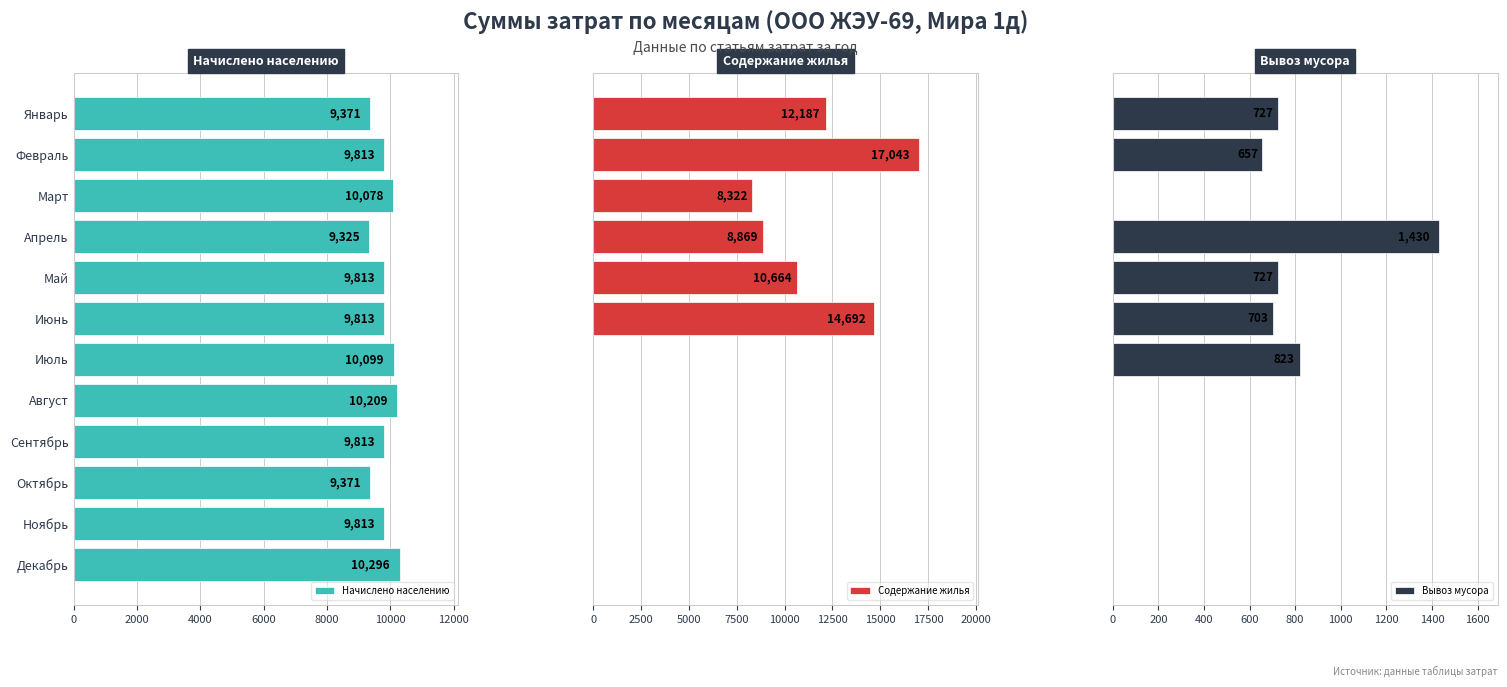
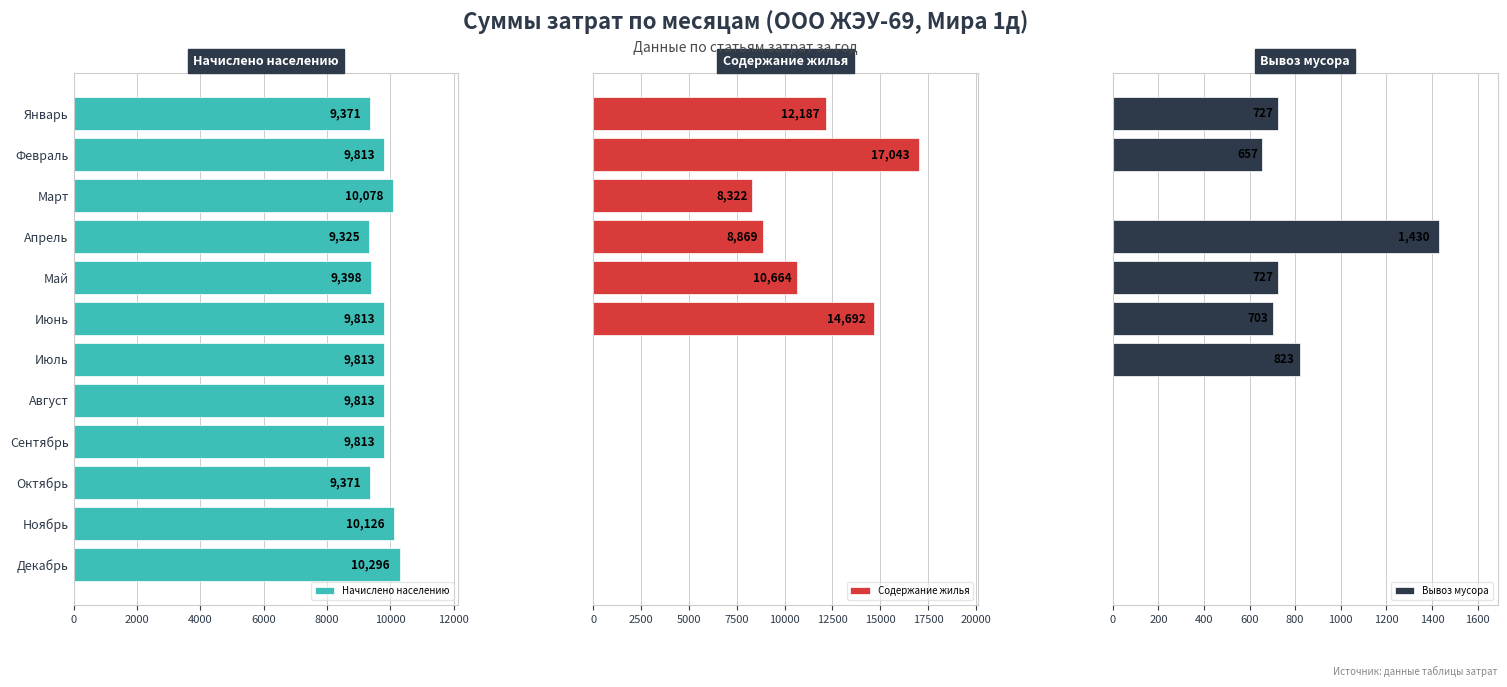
  {
    "Начислено населению": {
      "Январь": "9,371",
      "Февраль": "9,813",
      "Март": "10,078",
      "Апрель": "9,325",
-     "Май": "9,813",
+     "Май": "9,398",
      "Июнь": "9,813",
-     "Июль": "10,099",
-     "Август": "10,209",
+     "Июль": "9,813",
+     "Август": "9,813",
      "Сентябрь": "9,813",
      "Октябрь": "9,371",
-     "Ноябрь": "9,813",
+     "Ноябрь": "10,126",
      "Декабрь": "10,296"
    }
  }
